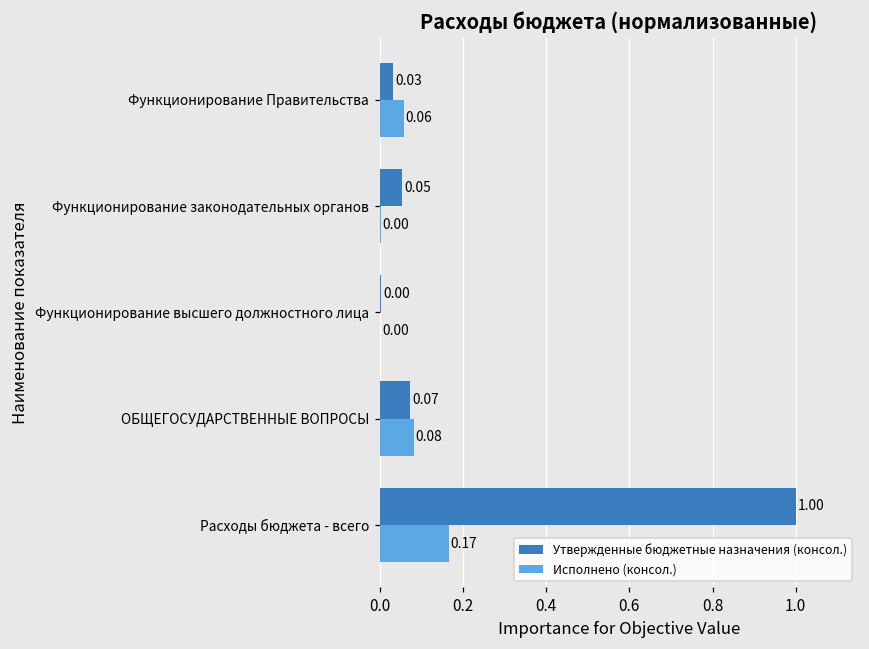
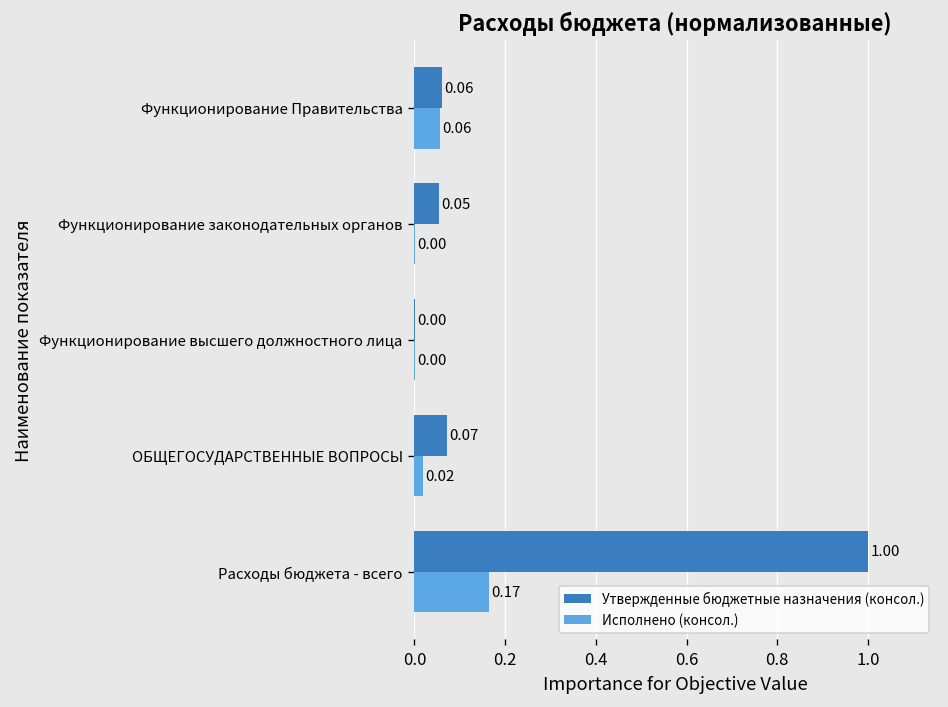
  {
    "Утвержденные бюджетные назначения (консол.)": {
-     "Функционирование Правительства": 0.03,
+     "Функционирование Правительства": 0.06,
      "Функционирование законодательных органов": 0.05,
      "Функционирование высшего должностного лица": 0.00,
      "ОБЩЕГОСУДАРСТВЕННЫЕ ВОПРОСЫ": 0.07,
      "Расходы бюджета - всего": 1.00
    },
    "Исполнено (консол.)": {
      "Функционирование Правительства": 0.06,
      "Функционирование законодательных органов": 0.00,
      "Функционирование высшего должностного лица": 0.00,
-     "ОБЩЕГОСУДАРСТВЕННЫЕ ВОПРОСЫ": 0.08,
+     "ОБЩЕГОСУДАРСТВЕННЫЕ ВОПРОСЫ": 0.02,
      "Расходы бюджета - всего": 0.17
    }
  }
